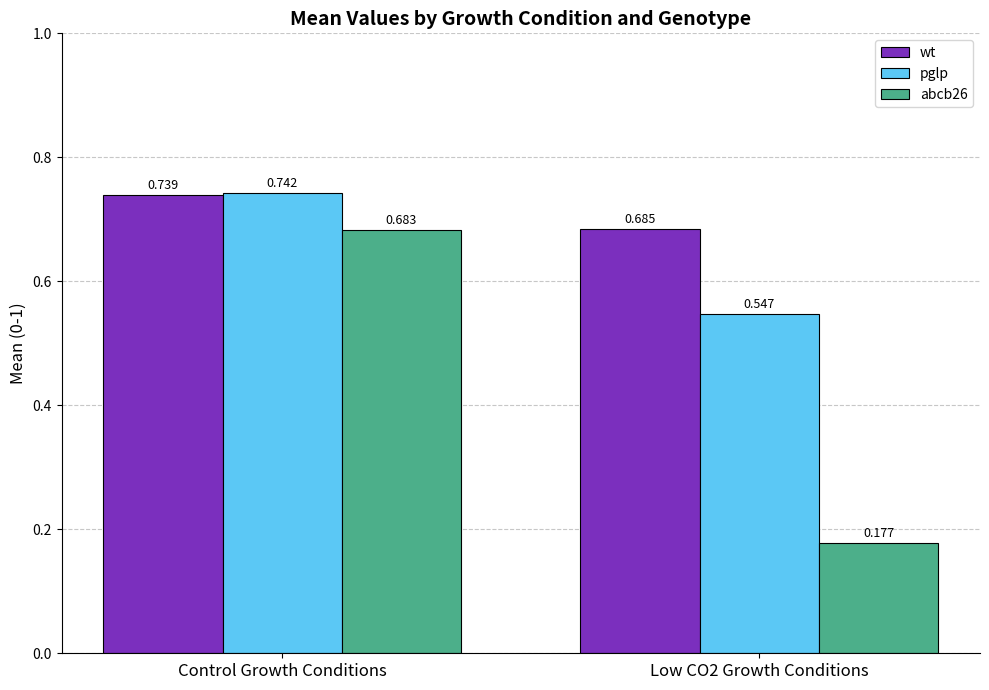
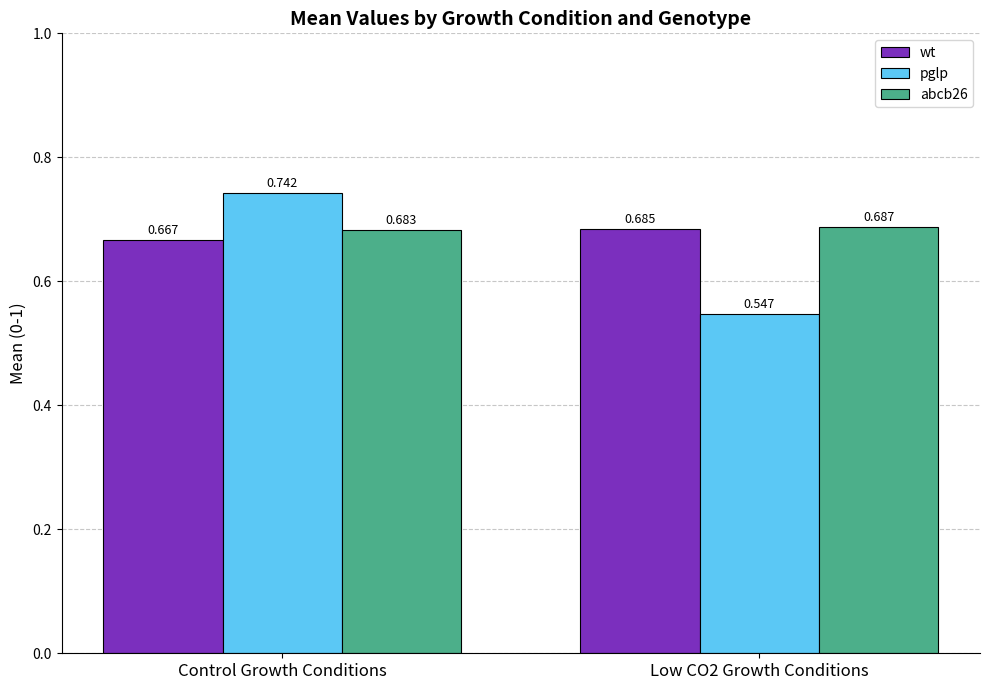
  {
    "wt": {
-     "Control Growth Conditions": 0.739,
+     "Control Growth Conditions": 0.667,
      "Low CO2 Growth Conditions": 0.685
    },
    "pglp": {
      "Control Growth Conditions": 0.742,
      "Low CO2 Growth Conditions": 0.547
    },
    "abcb26": {
      "Control Growth Conditions": 0.683,
-     "Low CO2 Growth Conditions": 0.177
+     "Low CO2 Growth Conditions": 0.687
    }
  }
